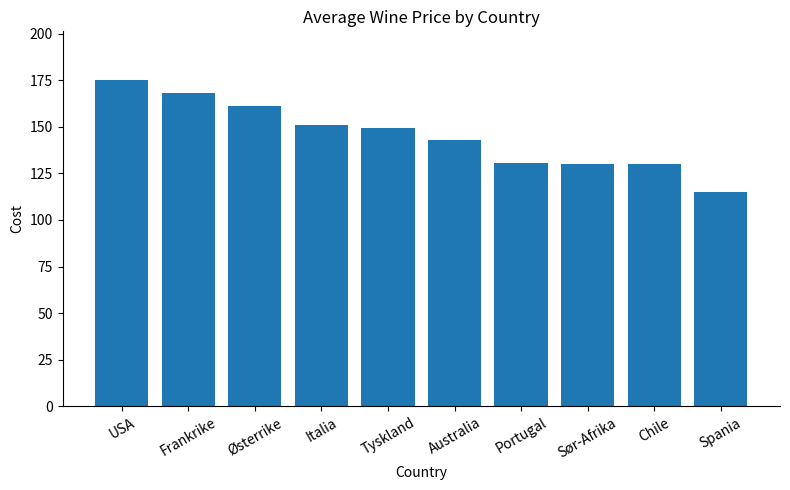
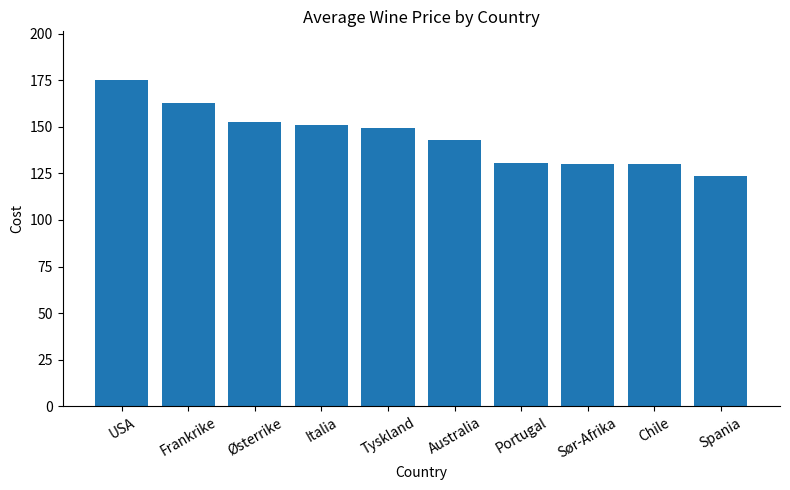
  {
    "USA": 175,
-   "Frankrike": 168,
-   "Østerrike": 161,
+   "Frankrike": 163,
+   "Østerrike": 152,
    "Italia": 151,
    "Tyskland": 149,
    "Australia": 143,
    "Portugal": 131,
    "Sør-Afrika": 130,
    "Chile": 130,
-   "Spania": 115
+   "Spania": 124
  }
